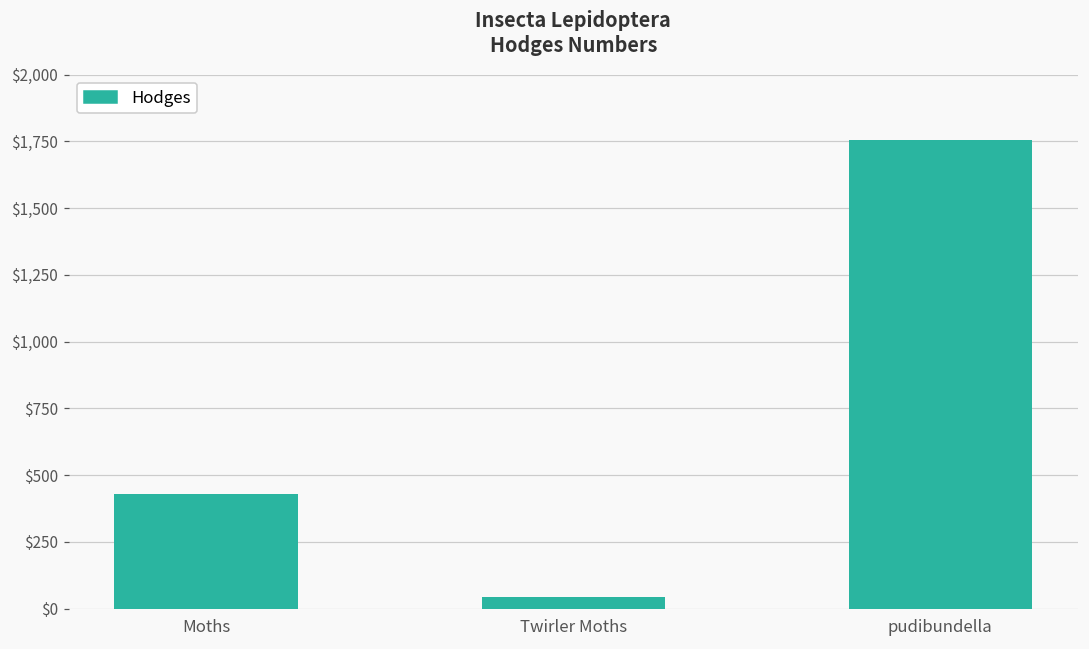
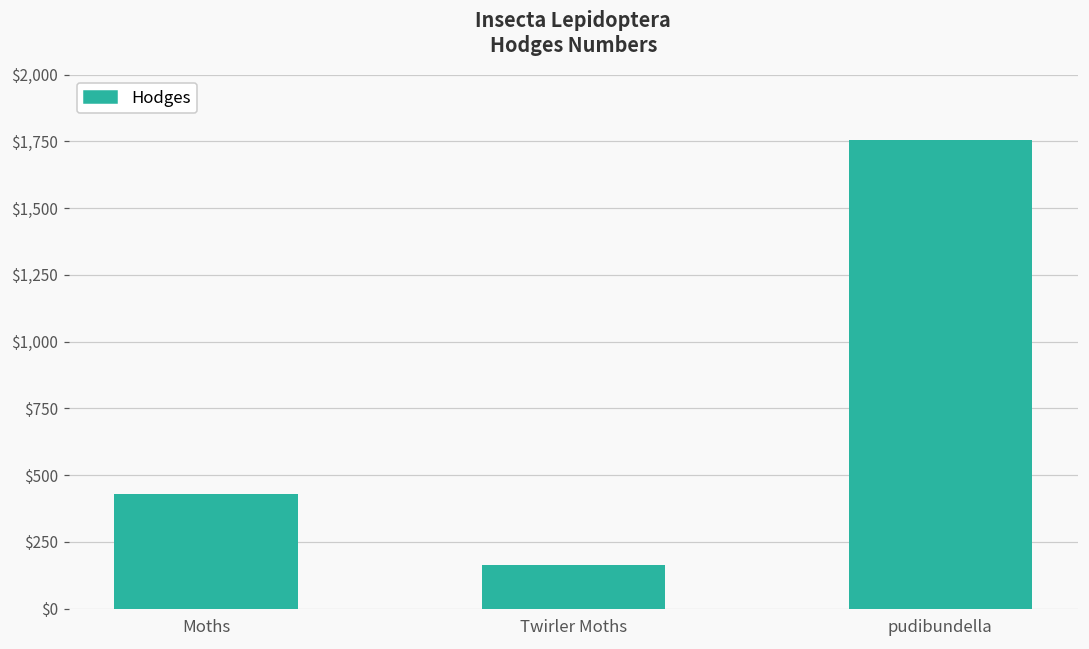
  {
    "Moths": "$430",
-   "Twirler Moths": "$40",
+   "Twirler Moths": "$170",
    "pudibundella": "$1,760"
  }
